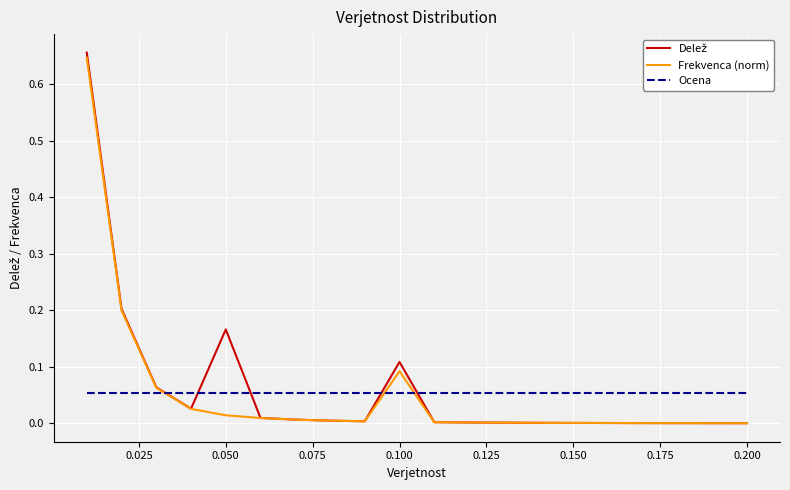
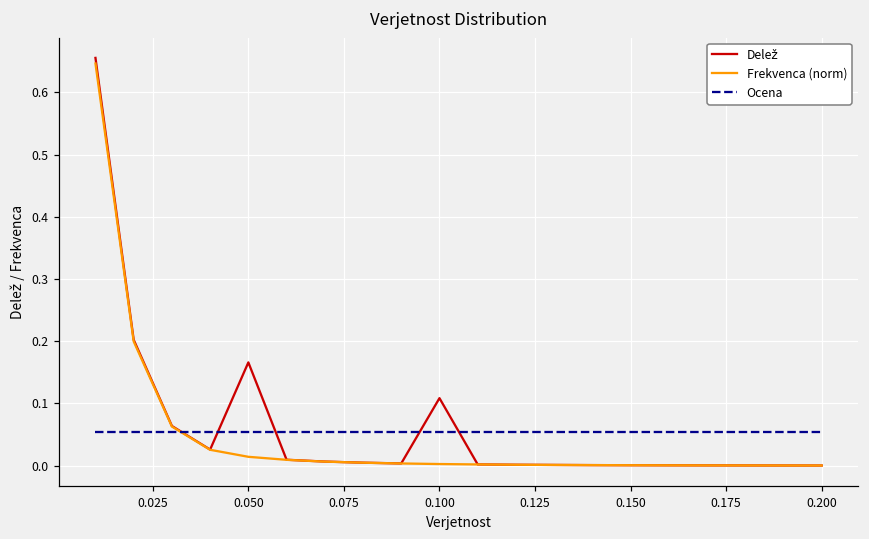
  {
    "Delež": {
      "0.050": 0.17,
      "0.100": 0.11
    },
    "Frekvenca (norm)": {
      "0.050": 0.01,
-     "0.100": 0.09
+     "0.100": 0.00
    },
    "Ocena": {
      "0.050": 0.05,
      "0.100": 0.05,
      "0.150": 0.05,
      "0.200": 0.05
    }
  }
